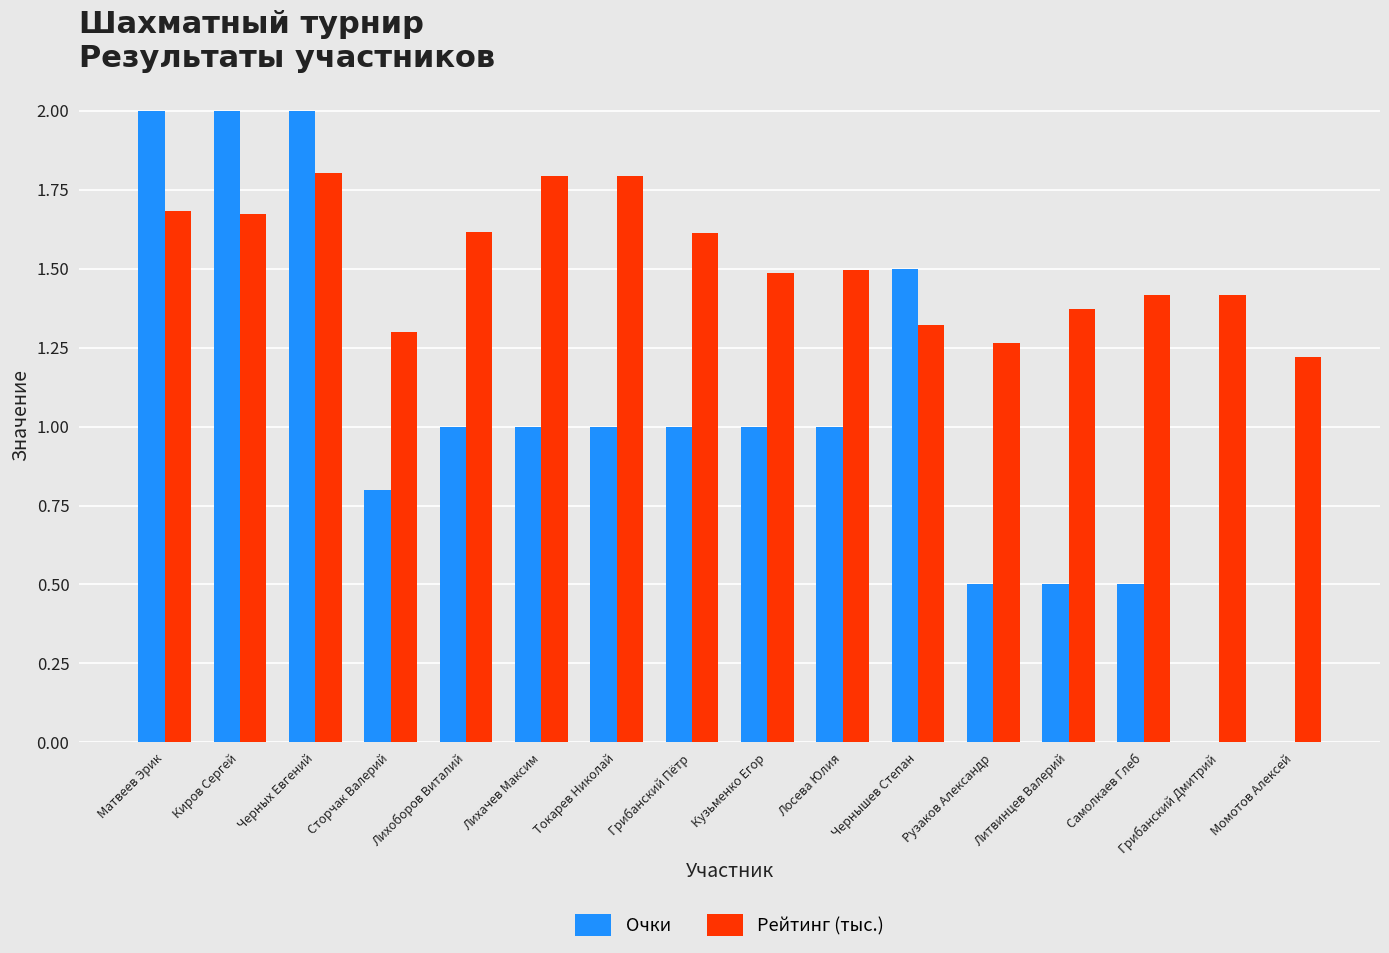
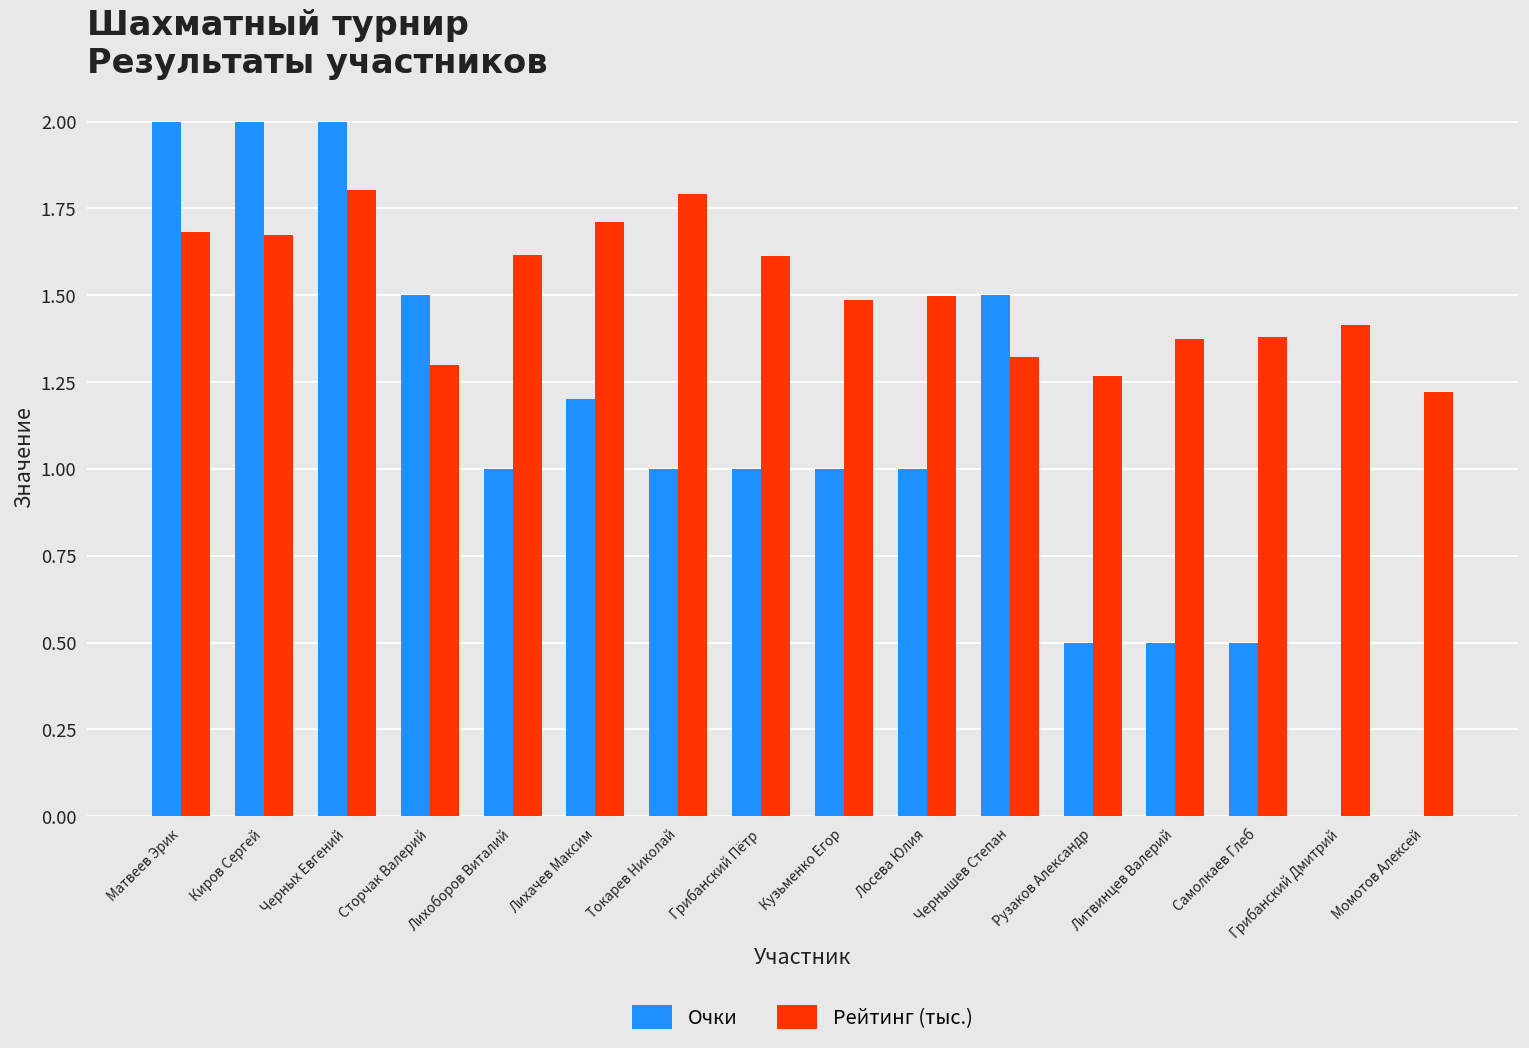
  {
    "Очки": {
      "Матвеев Эрик": 2.0,
      "Киров Сергей": 2.0,
      "Черных Евгений": 2.0,
-     "Сторчак Валерий": 0.8,
+     "Сторчак Валерий": 1.5,
      "Лихоборов Виталий": 1.0,
-     "Лихачев Максим": 1.0,
+     "Лихачев Максим": 1.2,
      "Токарев Николай": 1.0,
      "Грибанский Пётр": 1.0,
      "Кузьменко Егор": 1.0,
      "Лосева Юлия": 1.0,
      "Чернышев Степан": 1.5,
      "Рузаков Александр": 0.5,
      "Литвинцев Валерий": 0.5,
      "Самолкаев Глеб": 0.5,
      "Грибанский Дмитрий": 0.0,
      "Момотов Алексей": 0.0
    },
    "Рейтинг (тыс.)": {
      "Матвеев Эрик": 1.68,
      "Киров Сергей": 1.67,
      "Черных Евгений": 1.80,
      "Сторчак Валерий": 1.30,
      "Лихоборов Виталий": 1.62,
-     "Лихачев Максим": 1.79,
+     "Лихачев Максим": 1.71,
      "Токарев Николай": 1.79,
      "Грибанский Пётр": 1.61,
      "Кузьменко Егор": 1.49,
      "Лосева Юлия": 1.50,
      "Чернышев Степан": 1.32,
      "Рузаков Александр": 1.27,
      "Литвинцев Валерий": 1.37,
-     "Самолкаев Глеб": 1.42,
+     "Самолкаев Глеб": 1.38,
      "Грибанский Дмитрий": 1.42,
      "Момотов Алексей": 1.22
    }
  }
